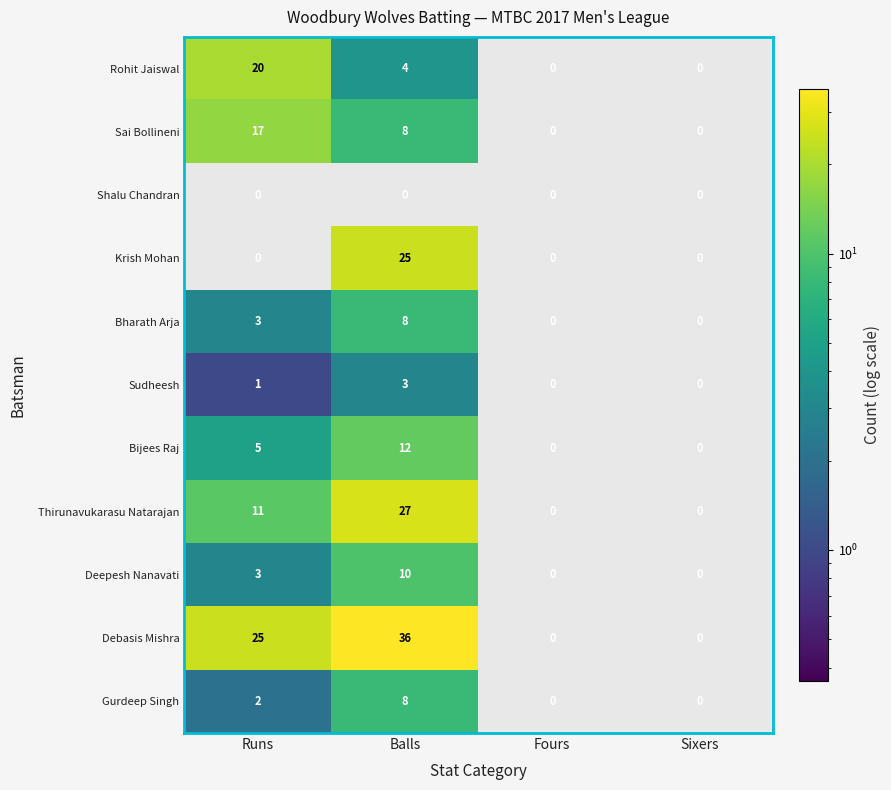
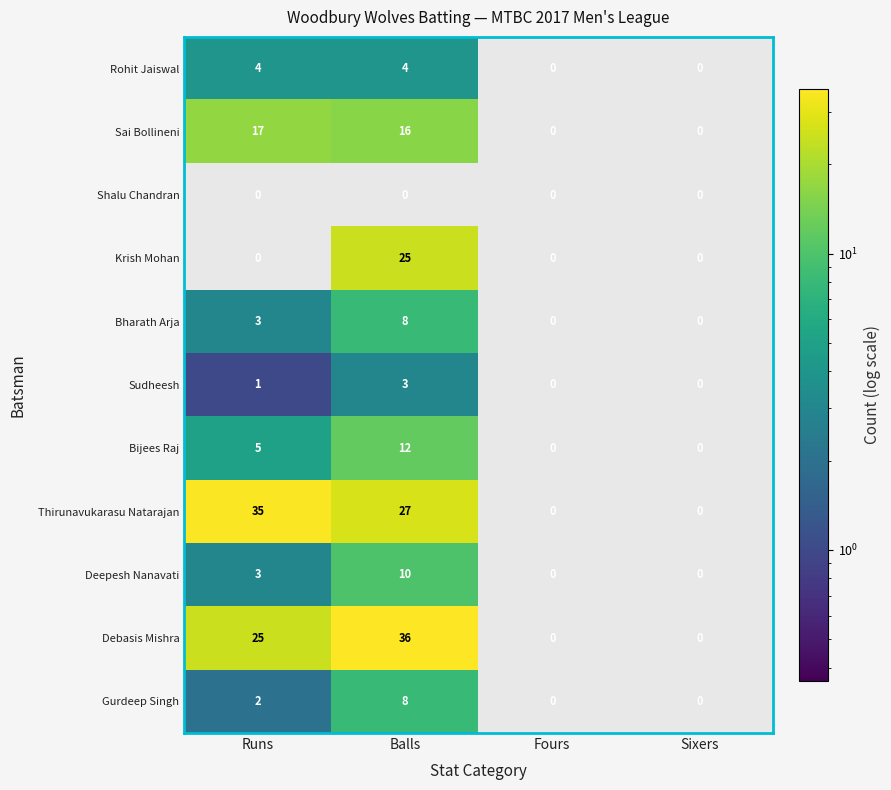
  {
    "Rohit Jaiswal": {
-     "Runs": 20,
+     "Runs": 4,
      "Balls": 4
    },
    "Sai Bollineni": {
      "Runs": 17,
-     "Balls": 8
+     "Balls": 16
    },
    "Krish Mohan": {
      "Balls": 25
    },
    "Bharath Arja": {
      "Runs": 3,
      "Balls": 8
    },
    "Sudheesh": {
      "Runs": 1,
      "Balls": 3
    },
    "Bijees Raj": {
      "Runs": 5,
      "Balls": 12
    },
    "Thirunavukarasu Natarajan": {
-     "Runs": 11,
+     "Runs": 35,
      "Balls": 27
    },
    "Deepesh Nanavati": {
      "Runs": 3,
      "Balls": 10
    },
    "Debasis Mishra": {
      "Runs": 25,
      "Balls": 36
    },
    "Gurdeep Singh": {
      "Runs": 2,
      "Balls": 8
    }
  }
